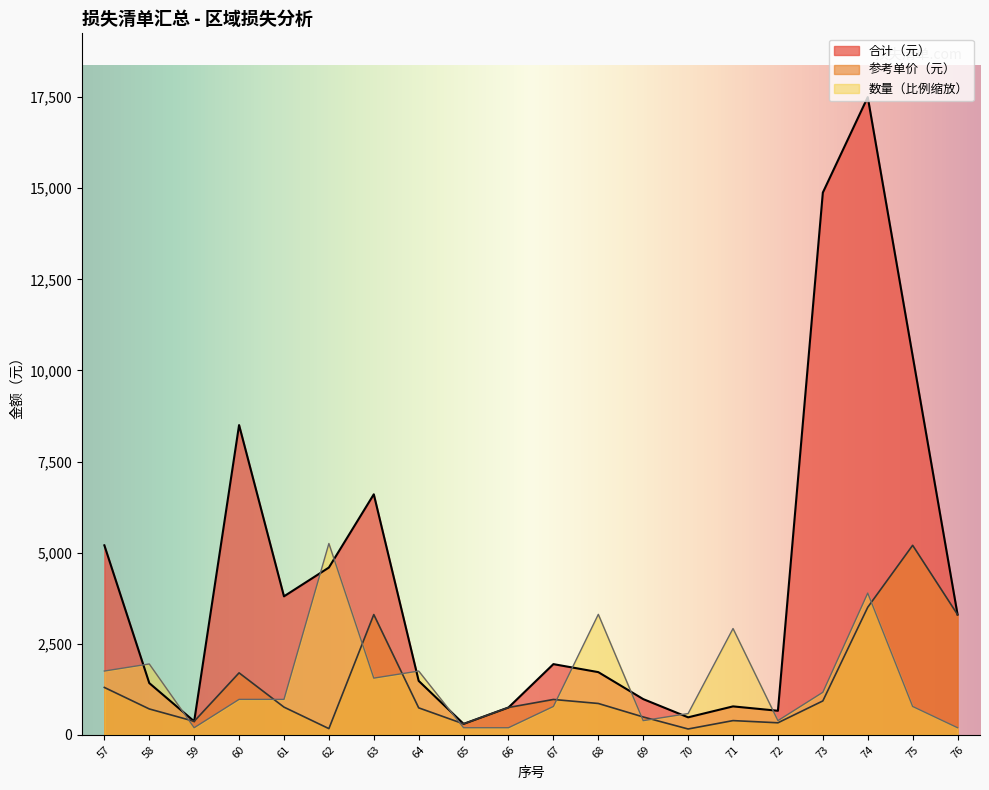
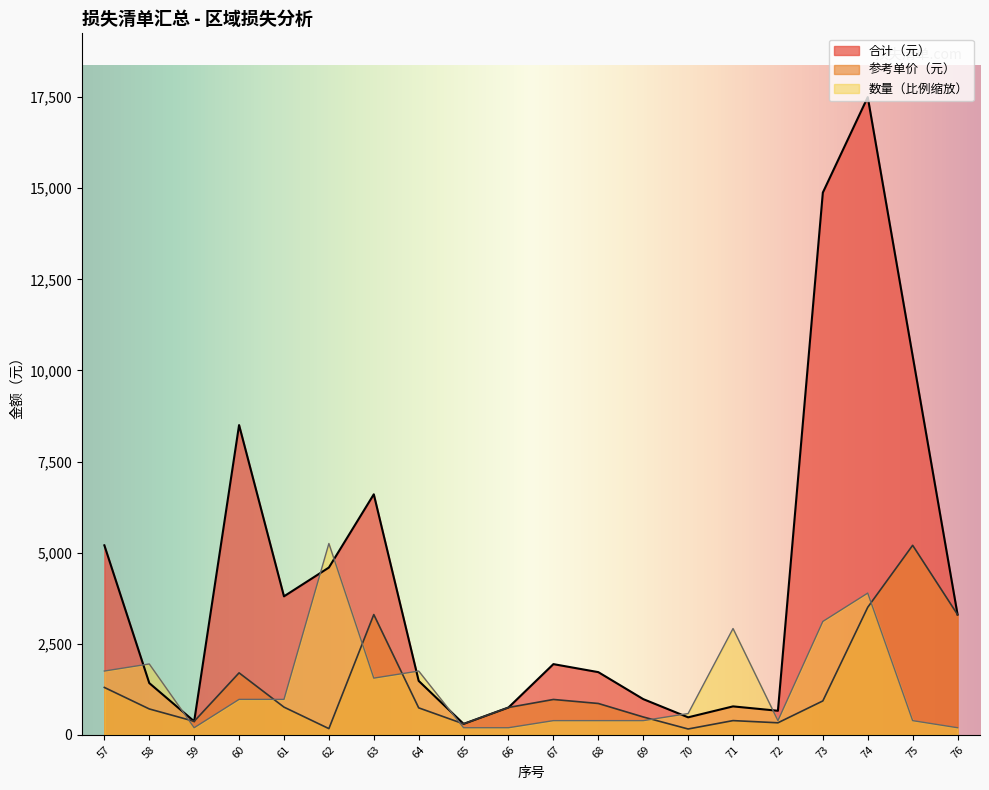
  {
    "数量（比例缩放）": {
      "57": "1,700",
      "58": "1,900",
      "59": "200",
      "60": "1,000",
      "61": "1,000",
      "62": "5,300",
      "63": "1,600",
      "64": "1,700",
      "65": "200",
      "66": "200",
-     "67": "800",
-     "68": "3,300",
+     "67": "400",
+     "68": "400",
      "69": "400",
      "70": "600",
      "71": "2,900",
-     "73": "1,200",
+     "73": "3,100",
      "74": "3,900",
-     "75": "800",
+     "75": "400",
      "76": "200"
    }
  }
